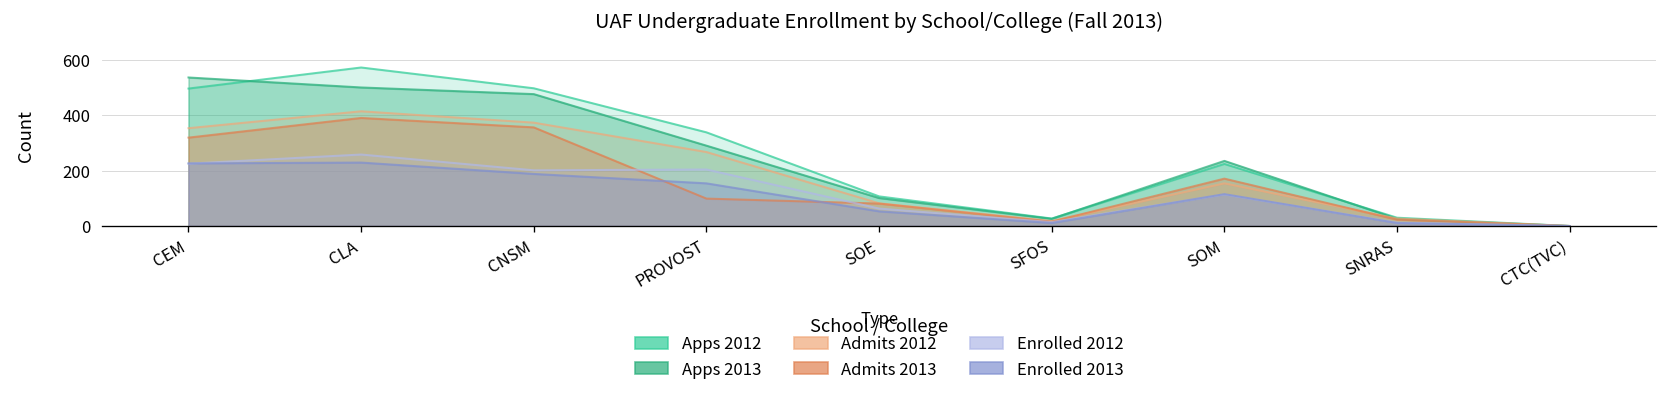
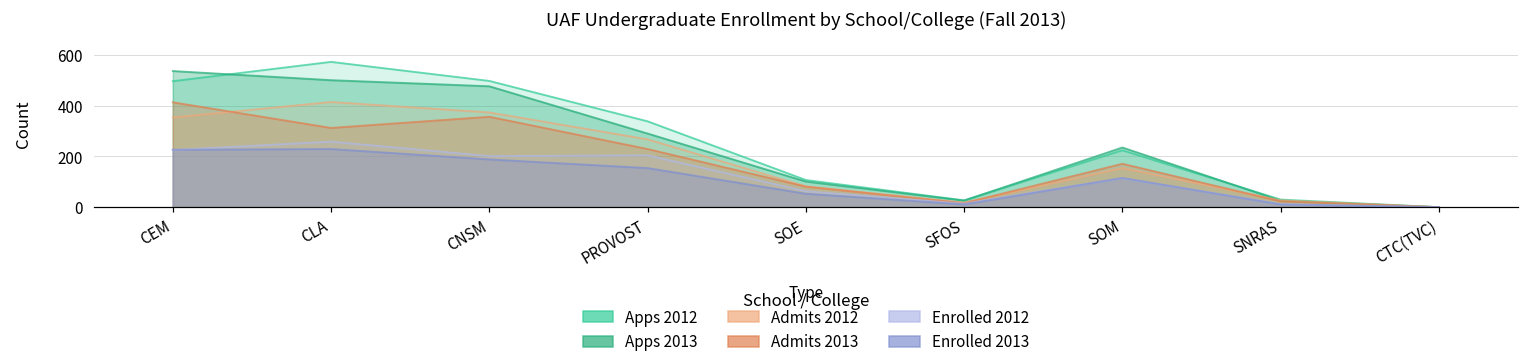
  {
    "Admits 2013": {
-     "CEM": 320,
-     "CLA": 390,
+     "CEM": 410,
+     "CLA": 310,
      "CNSM": 360,
-     "PROVOST": 100,
+     "PROVOST": 230,
      "SOM": 170
    }
  }
